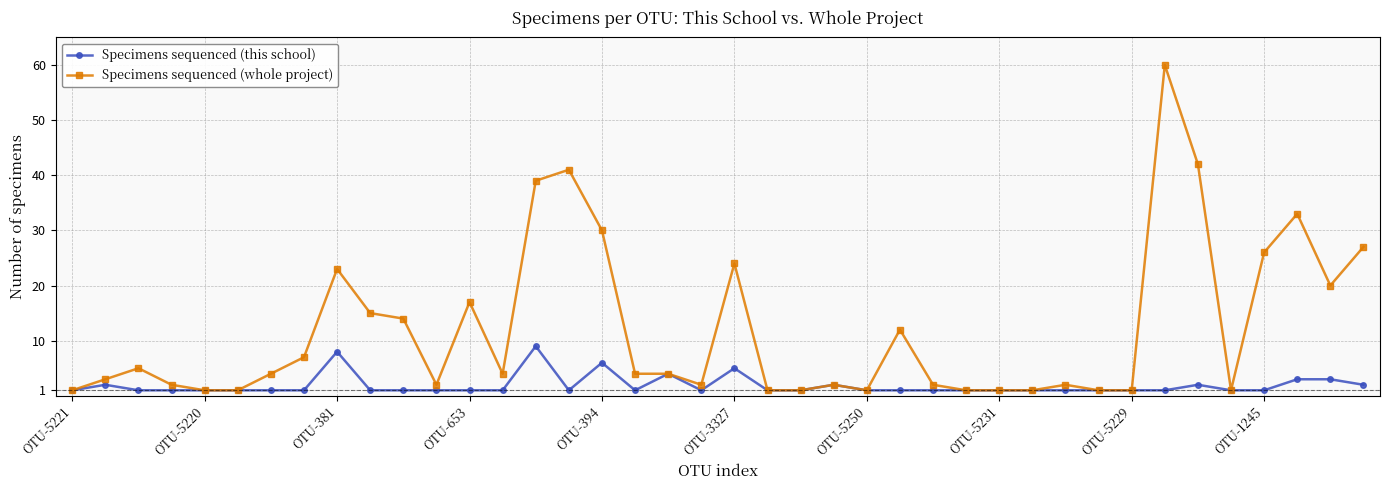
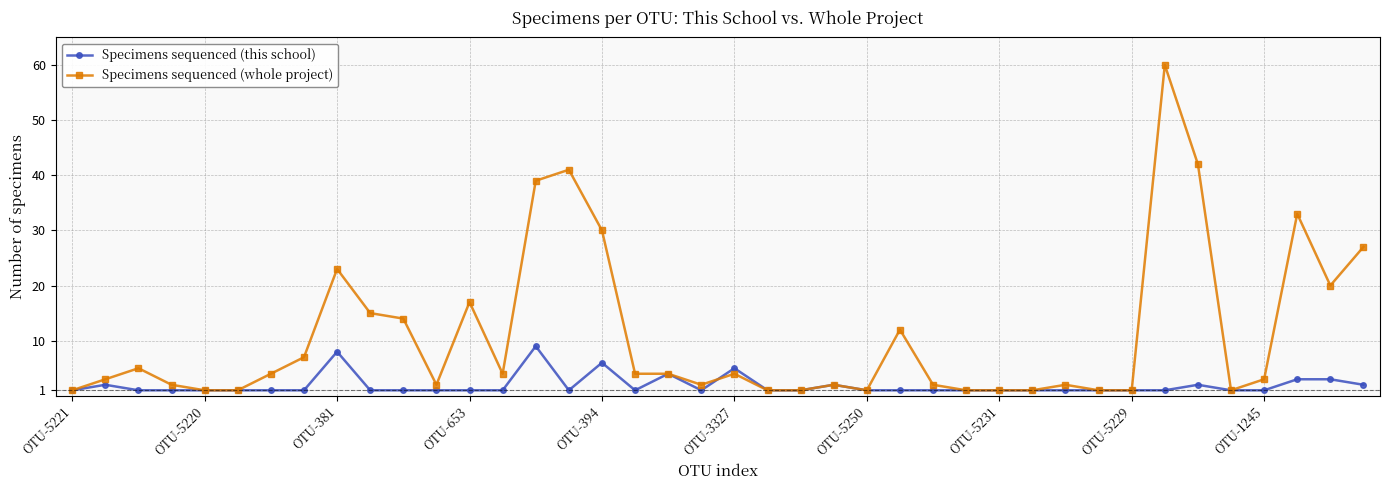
  {
    "Specimens sequenced (this school)": {
      "OTU-381": 8,
      "OTU-653": 1,
      "OTU-394": 6,
      "OTU-3327": 5,
      "OTU-1245": 1
    },
    "Specimens sequenced (whole project)": {
      "OTU-381": 23,
      "OTU-653": 17,
      "OTU-394": 30,
-     "OTU-3327": 24,
-     "OTU-1245": 26
+     "OTU-3327": 4,
+     "OTU-1245": 3
    }
  }
